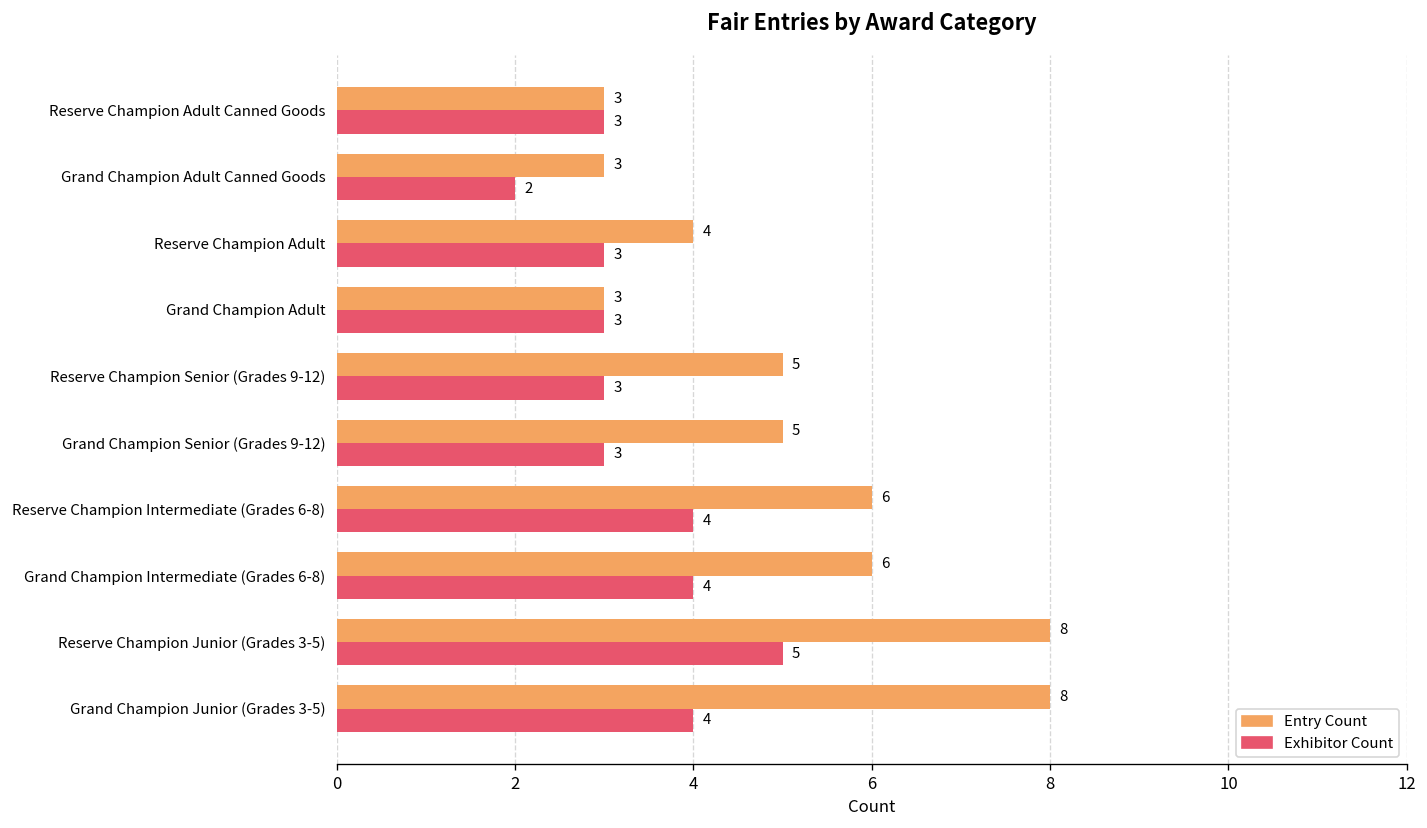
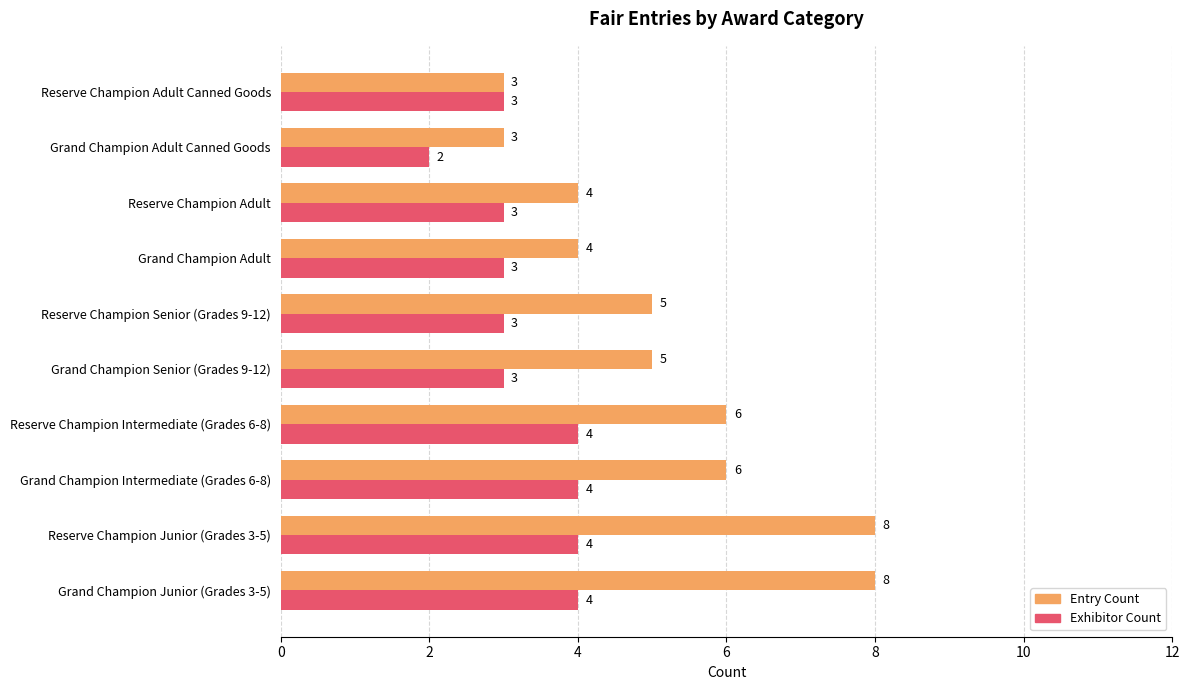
  {
    "Entry Count": {
      "Reserve Champion Adult Canned Goods": 3,
      "Grand Champion Adult Canned Goods": 3,
      "Reserve Champion Adult": 4,
-     "Grand Champion Adult": 3,
+     "Grand Champion Adult": 4,
      "Reserve Champion Senior (Grades 9-12)": 5,
      "Grand Champion Senior (Grades 9-12)": 5,
      "Reserve Champion Intermediate (Grades 6-8)": 6,
      "Grand Champion Intermediate (Grades 6-8)": 6,
      "Reserve Champion Junior (Grades 3-5)": 8,
      "Grand Champion Junior (Grades 3-5)": 8
    },
    "Exhibitor Count": {
      "Reserve Champion Adult Canned Goods": 3,
      "Grand Champion Adult Canned Goods": 2,
      "Reserve Champion Adult": 3,
      "Grand Champion Adult": 3,
      "Reserve Champion Senior (Grades 9-12)": 3,
      "Grand Champion Senior (Grades 9-12)": 3,
      "Reserve Champion Intermediate (Grades 6-8)": 4,
      "Grand Champion Intermediate (Grades 6-8)": 4,
-     "Reserve Champion Junior (Grades 3-5)": 5,
+     "Reserve Champion Junior (Grades 3-5)": 4,
      "Grand Champion Junior (Grades 3-5)": 4
    }
  }
